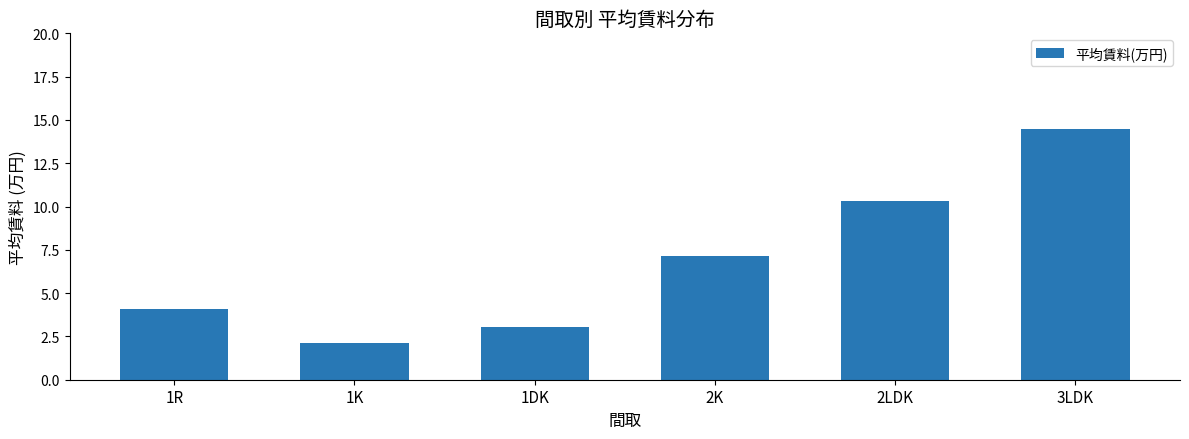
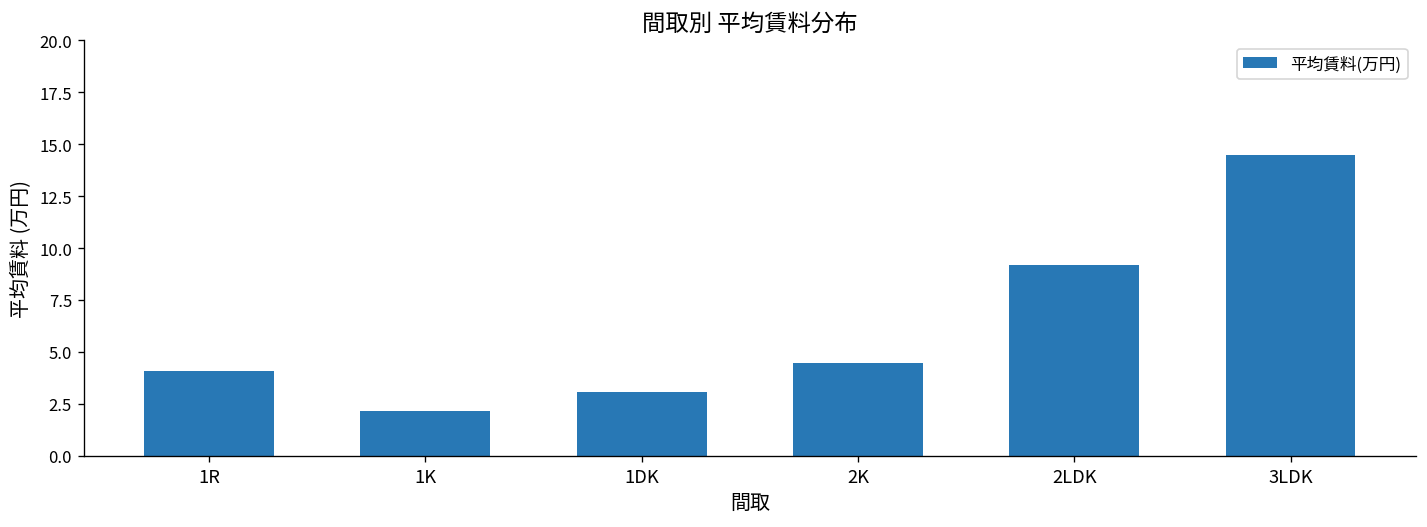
  {
    "1R": 4.1,
    "1K": 2.1,
    "1DK": 3.1,
-   "2K": 7.2,
-   "2LDK": 10.3,
+   "2K": 4.5,
+   "2LDK": 9.2,
    "3LDK": 14.5
  }
